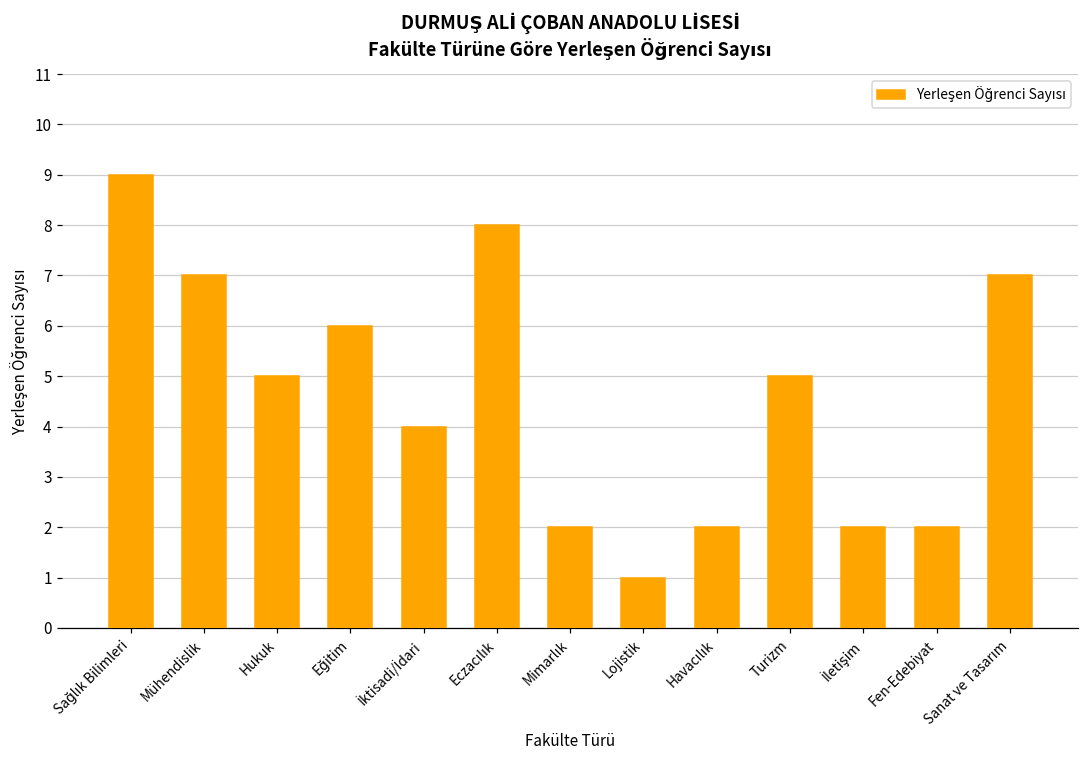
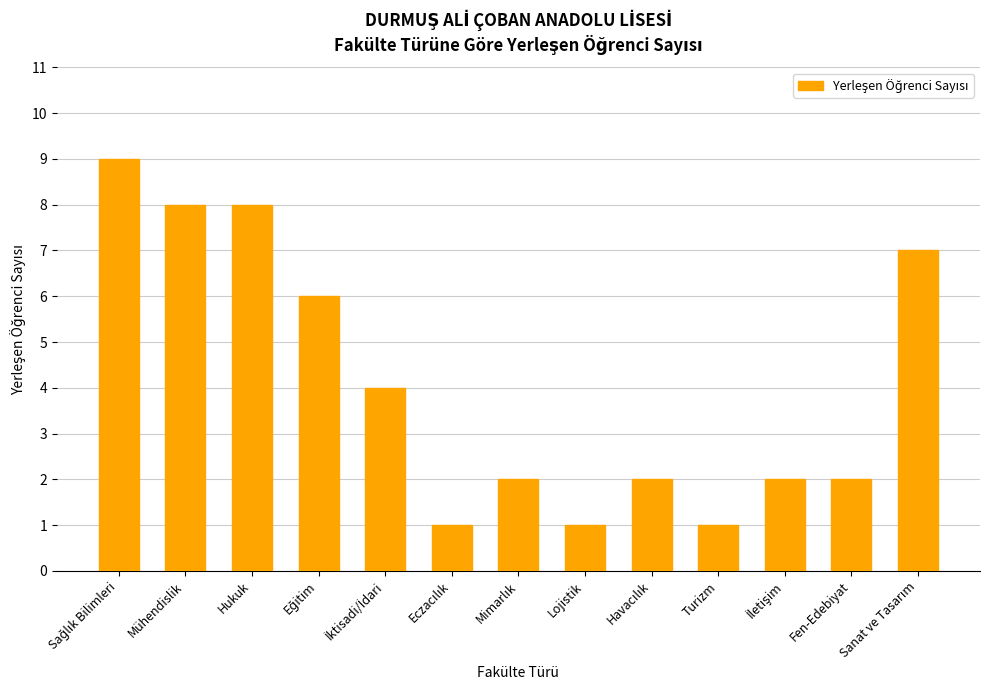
  {
    "Sağlık Bilimleri": 9,
-   "Mühendislik": 7,
-   "Hukuk": 5,
+   "Mühendislik": 8,
+   "Hukuk": 8,
    "Eğitim": 6,
    "İktisadi/İdari": 4,
-   "Eczacılık": 8,
+   "Eczacılık": 1,
    "Mimarlık": 2,
    "Lojistik": 1,
    "Havacılık": 2,
-   "Turizm": 5,
+   "Turizm": 1,
    "İletişim": 2,
    "Fen-Edebiyat": 2,
    "Sanat ve Tasarım": 7
  }
